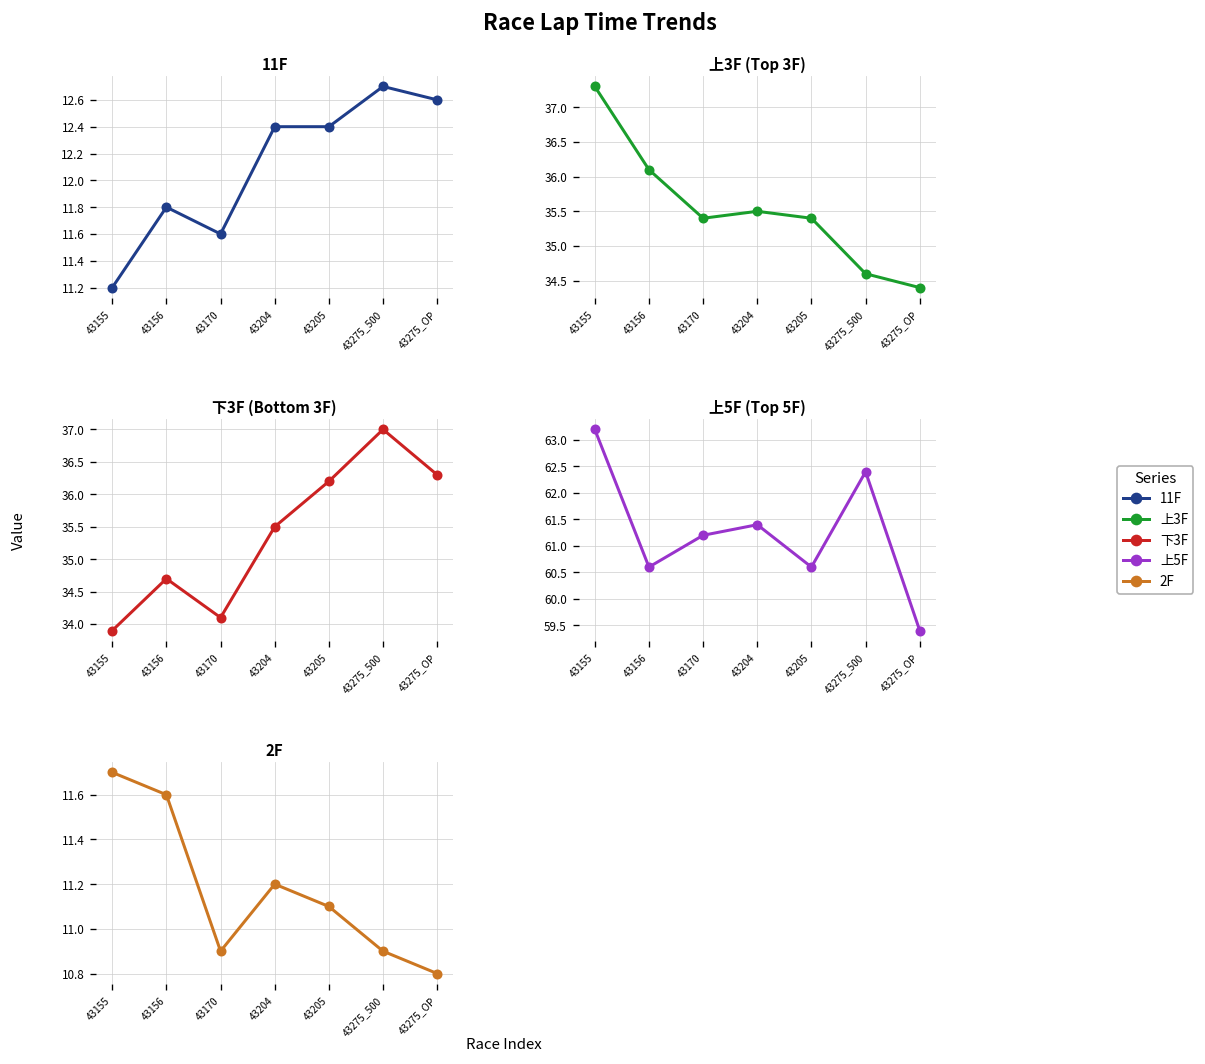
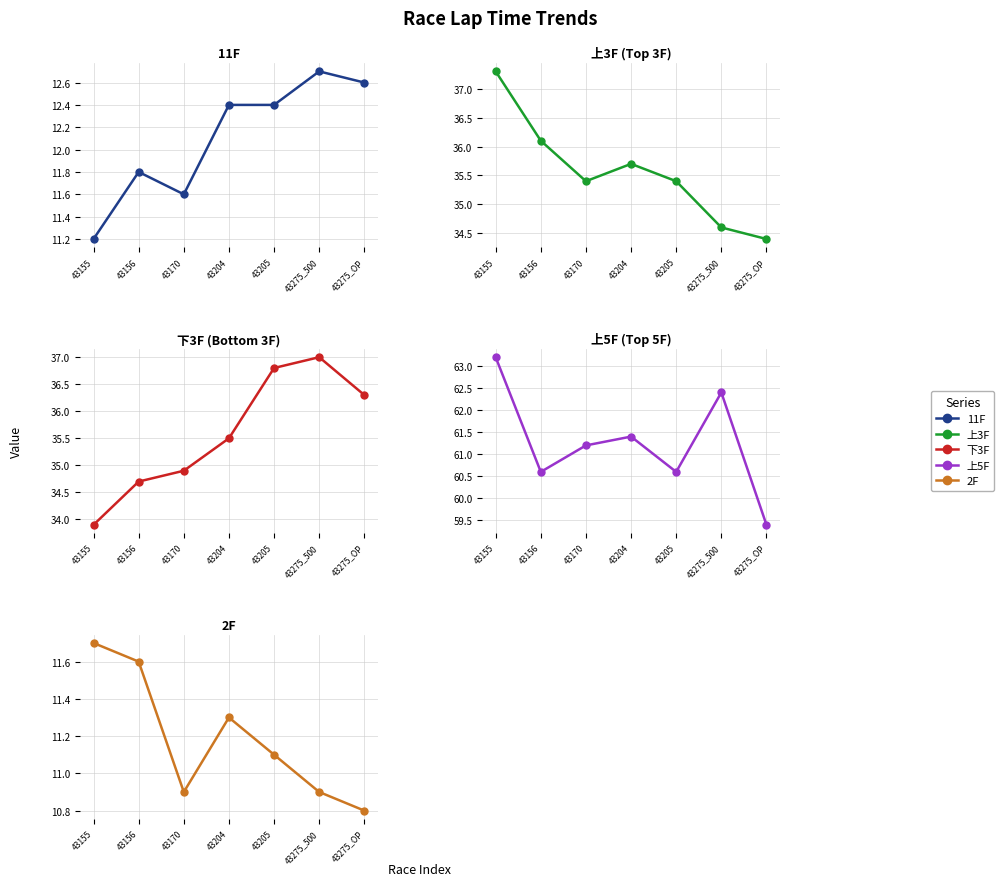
  {
    "11F": {
      "43155": 11.20,
      "43156": 11.80,
      "43170": 11.60,
      "43204": 12.40,
      "43205": 12.40,
      "43275_500": 12.70,
      "43275_OP": 12.60
    },
    "上3F (Top 3F)": {
      "43155": 37.3,
      "43156": 36.1,
      "43170": 35.4,
-     "43204": 35.5,
+     "43204": 35.7,
      "43205": 35.4,
      "43275_500": 34.6,
      "43275_OP": 34.4
    },
    "下3F (Bottom 3F)": {
      "43155": 33.9,
      "43156": 34.7,
-     "43170": 34.1,
+     "43170": 34.9,
      "43204": 35.5,
-     "43205": 36.2,
+     "43205": 36.8,
      "43275_500": 37.0,
      "43275_OP": 36.3
    },
    "上5F (Top 5F)": {
      "43155": 63.2,
      "43156": 60.6,
      "43170": 61.2,
      "43204": 61.4,
      "43205": 60.6,
      "43275_500": 62.4,
      "43275_OP": 59.4
    },
    "2F": {
      "43155": 11.7,
      "43156": 11.6,
      "43170": 10.9,
-     "43204": 11.2,
+     "43204": 11.3,
      "43205": 11.1,
      "43275_500": 10.9,
      "43275_OP": 10.8
    }
  }
